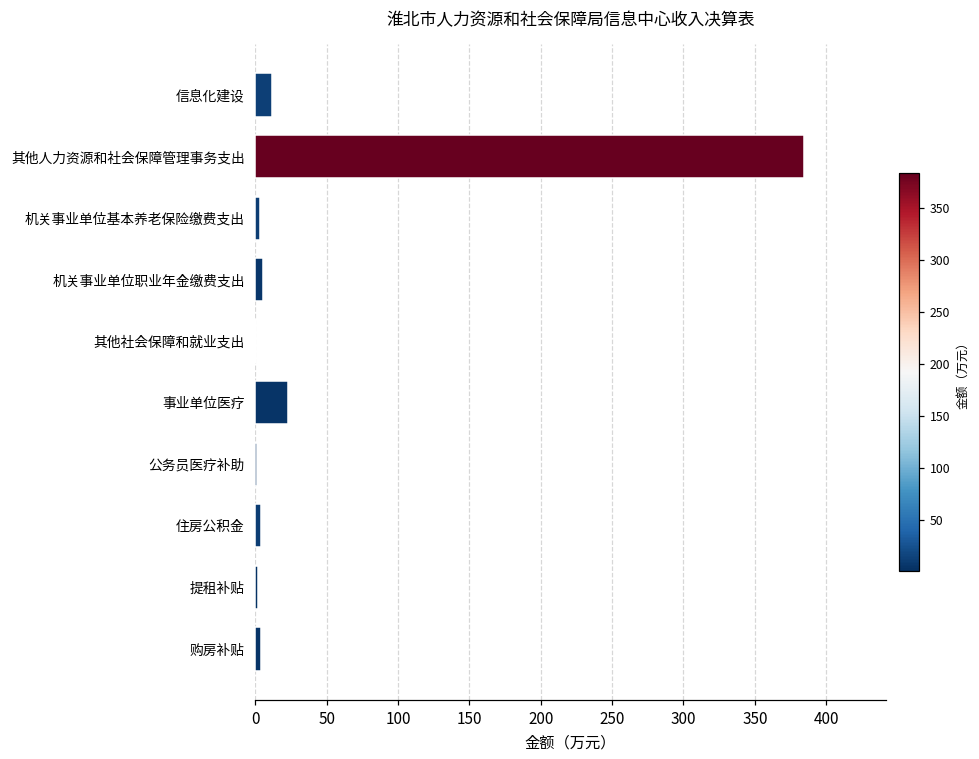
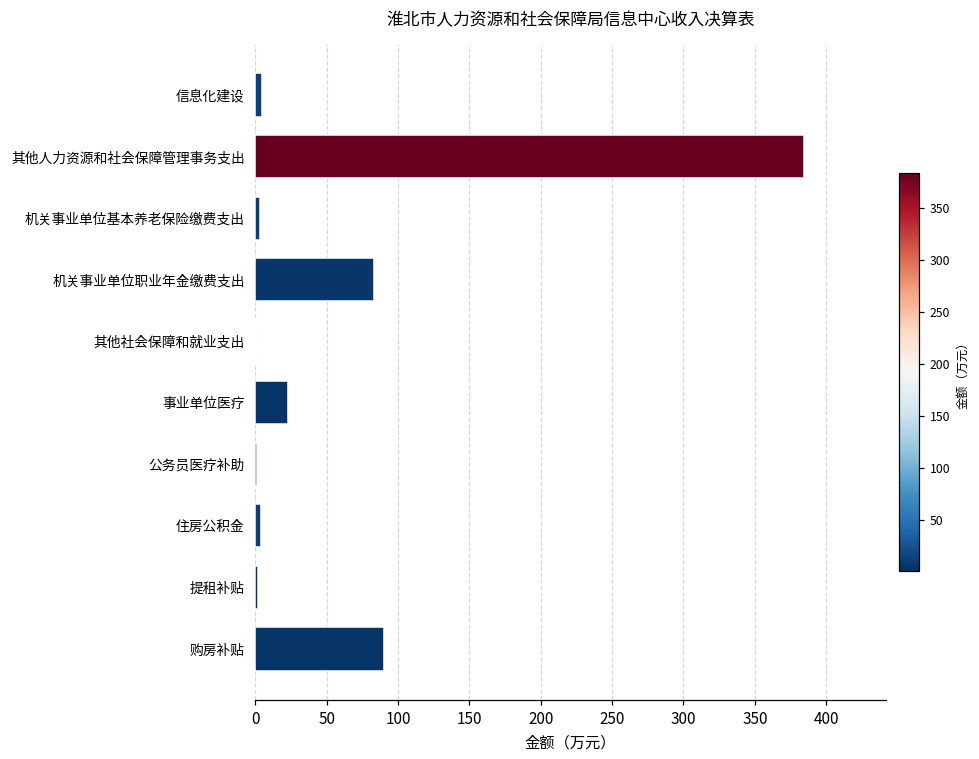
  {
-   "信息化建设": 12,
+   "信息化建设": 4,
    "其他人力资源和社会保障管理事务支出": 384,
    "机关事业单位基本养老保险缴费支出": 3,
-   "机关事业单位职业年金缴费支出": 5,
+   "机关事业单位职业年金缴费支出": 83,
    "事业单位医疗": 23,
    "住房公积金": 4,
-   "购房补贴": 4
+   "购房补贴": 90
  }
